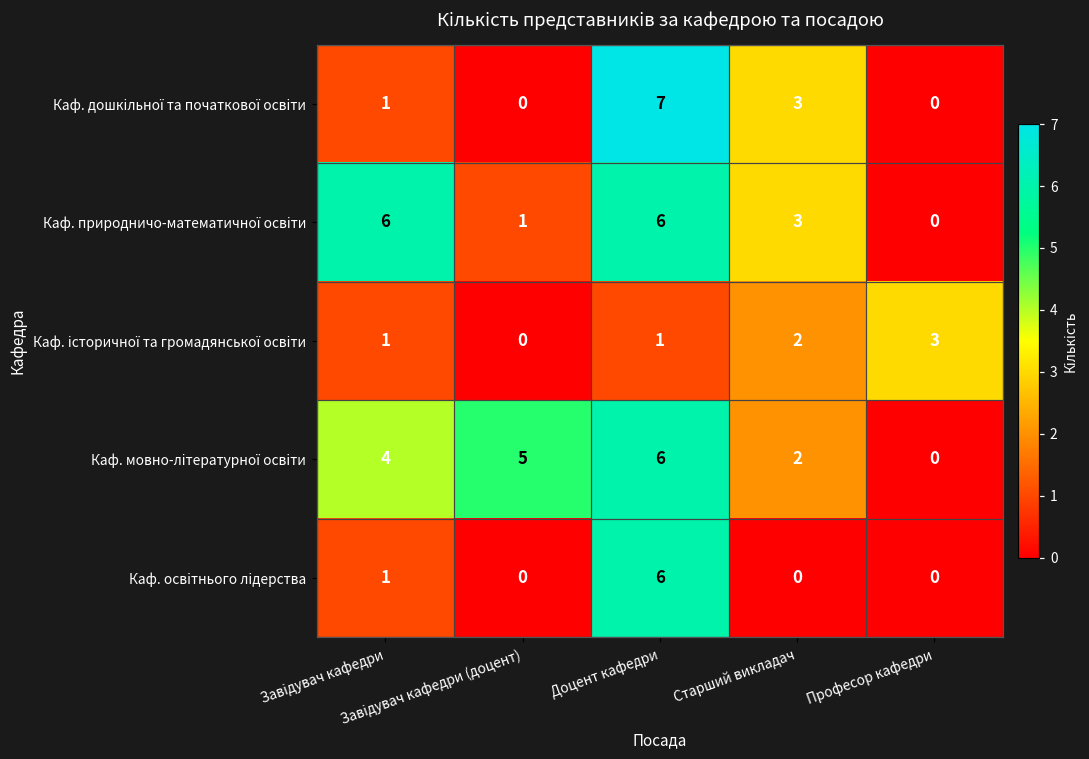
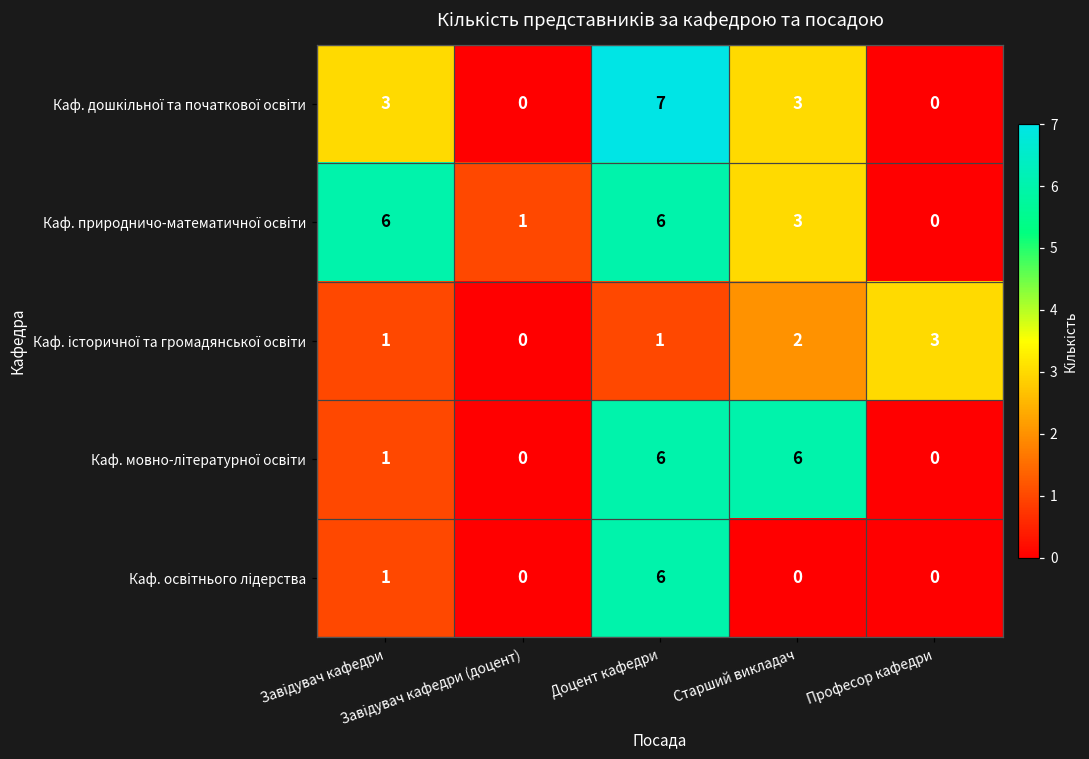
  {
    "Каф. дошкільної та початкової освіти": {
-     "Завідувач кафедри": 1,
+     "Завідувач кафедри": 3,
      "Завідувач кафедри (доцент)": 0,
      "Доцент кафедри": 7,
      "Старший викладач": 3,
      "Професор кафедри": 0
    },
    "Каф. природничо-математичної освіти": {
      "Завідувач кафедри": 6,
      "Завідувач кафедри (доцент)": 1,
      "Доцент кафедри": 6,
      "Старший викладач": 3,
      "Професор кафедри": 0
    },
    "Каф. історичної та громадянської освіти": {
      "Завідувач кафедри": 1,
      "Завідувач кафедри (доцент)": 0,
      "Доцент кафедри": 1,
      "Старший викладач": 2,
      "Професор кафедри": 3
    },
    "Каф. мовно-літературної освіти": {
-     "Завідувач кафедри": 4,
-     "Завідувач кафедри (доцент)": 5,
+     "Завідувач кафедри": 1,
+     "Завідувач кафедри (доцент)": 0,
      "Доцент кафедри": 6,
-     "Старший викладач": 2,
+     "Старший викладач": 6,
      "Професор кафедри": 0
    },
    "Каф. освітнього лідерства": {
      "Завідувач кафедри": 1,
      "Завідувач кафедри (доцент)": 0,
      "Доцент кафедри": 6,
      "Старший викладач": 0,
      "Професор кафедри": 0
    }
  }
